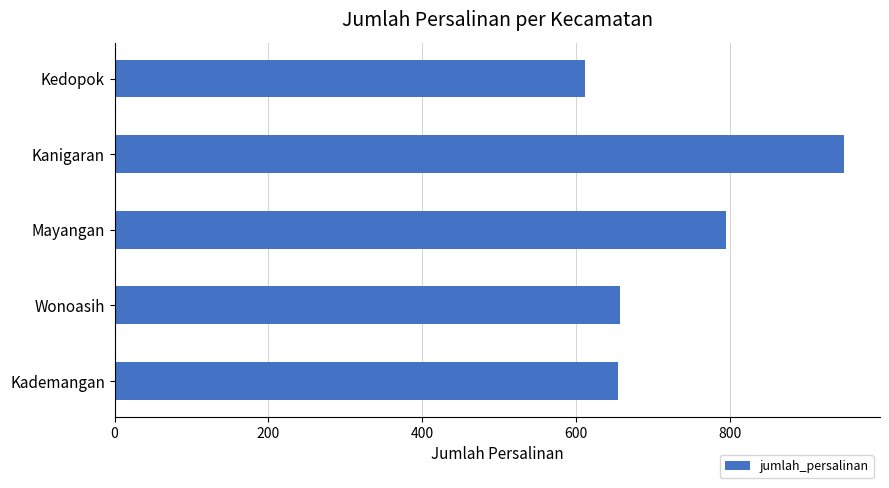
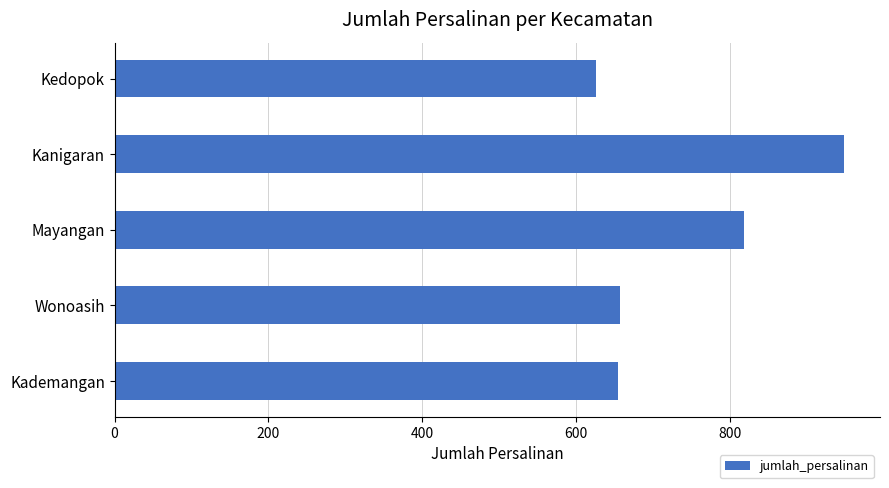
  {
-   "Kedopok": 610,
+   "Kedopok": 630,
    "Kanigaran": 950,
-   "Mayangan": 800,
+   "Mayangan": 820,
    "Wonoasih": 660,
    "Kademangan": 660
  }
